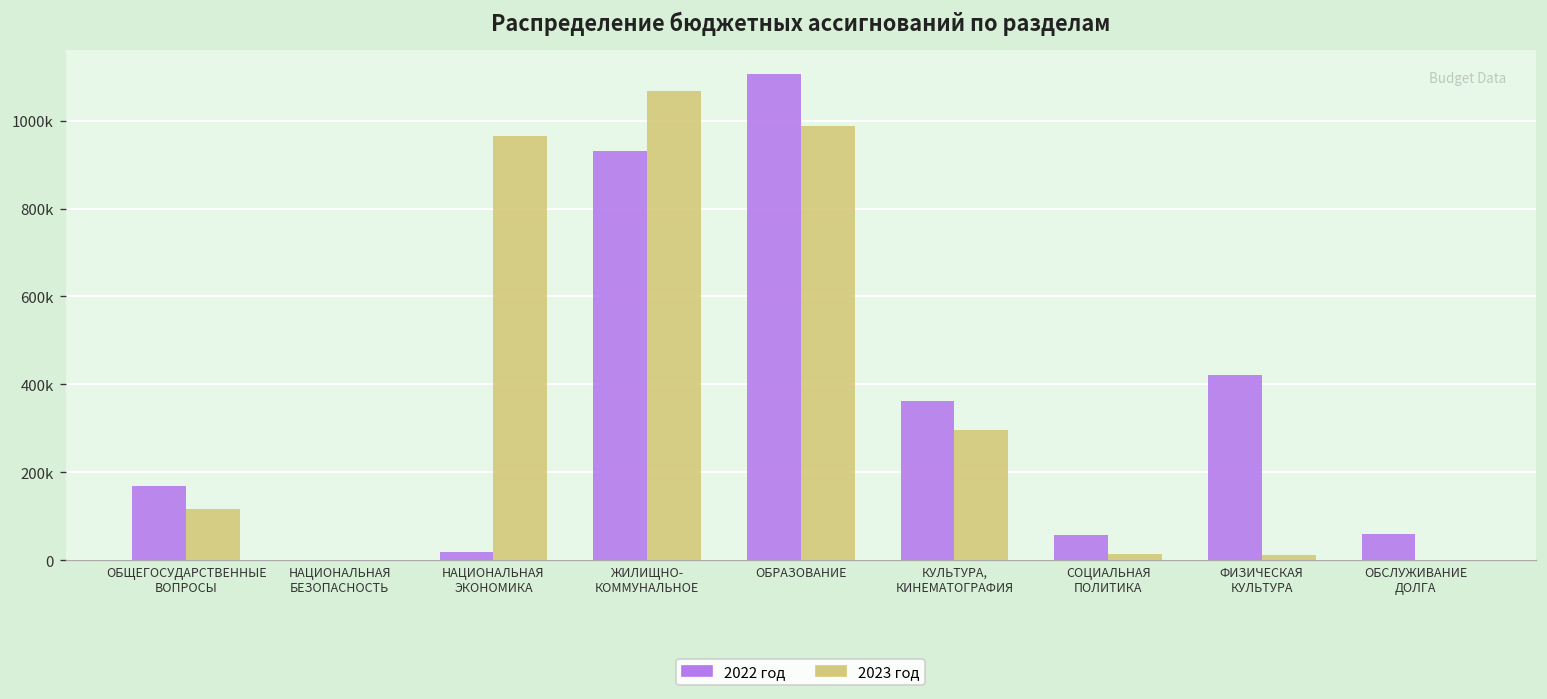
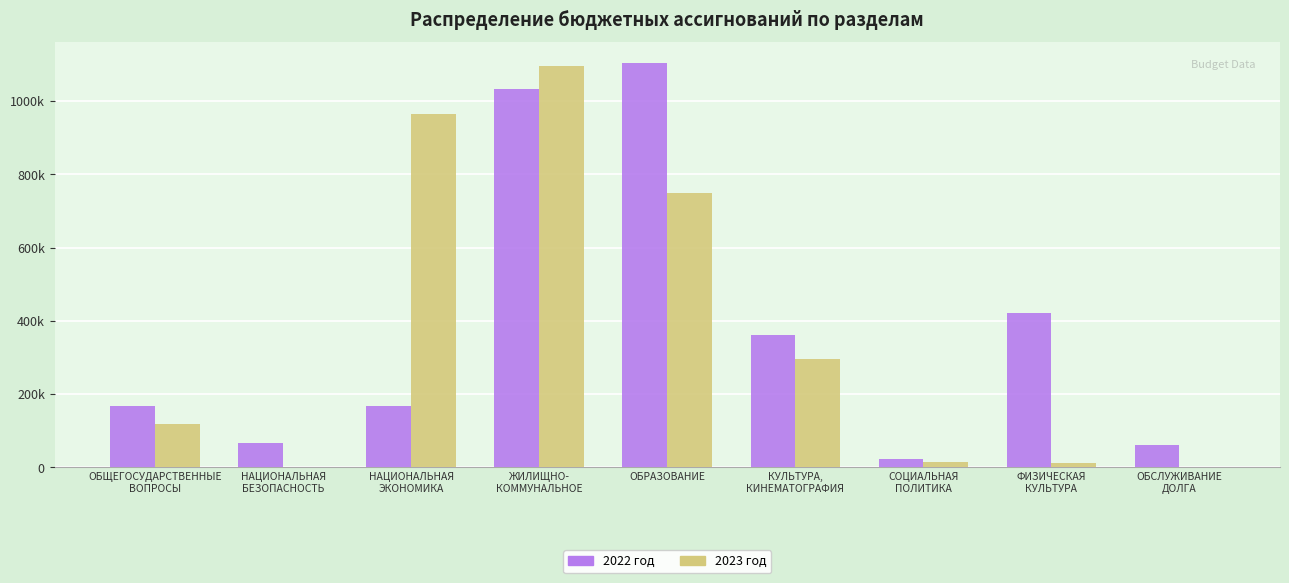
  {
    "2022 год": {
      "ОБЩЕГОСУДАРСТВЕННЫЕ ВОПРОСЫ": 170000,
-     "НАЦИОНАЛЬНАЯ БЕЗОПАСНОСТЬ": 0,
-     "НАЦИОНАЛЬНАЯ ЭКОНОМИКА": 20000,
-     "ЖИЛИЩНО- КОММУНАЛЬНОЕ": 930000,
+     "НАЦИОНАЛЬНАЯ БЕЗОПАСНОСТЬ": 70000,
+     "НАЦИОНАЛЬНАЯ ЭКОНОМИКА": 170000,
+     "ЖИЛИЩНО- КОММУНАЛЬНОЕ": 1030000,
      "ОБРАЗОВАНИЕ": 1100000,
      "КУЛЬТУРА, КИНЕМАТОГРАФИЯ": 360000,
-     "СОЦИАЛЬНАЯ ПОЛИТИКА": 60000,
+     "СОЦИАЛЬНАЯ ПОЛИТИКА": 20000,
      "ФИЗИЧЕСКАЯ КУЛЬТУРА": 420000,
      "ОБСЛУЖИВАНИЕ ДОЛГА": 60000
    },
    "2023 год": {
      "ОБЩЕГОСУДАРСТВЕННЫЕ ВОПРОСЫ": 120000,
      "НАЦИОНАЛЬНАЯ ЭКОНОМИКА": 960000,
-     "ЖИЛИЩНО- КОММУНАЛЬНОЕ": 1070000,
-     "ОБРАЗОВАНИЕ": 990000,
+     "ЖИЛИЩНО- КОММУНАЛЬНОЕ": 1090000,
+     "ОБРАЗОВАНИЕ": 750000,
      "КУЛЬТУРА, КИНЕМАТОГРАФИЯ": 300000,
      "СОЦИАЛЬНАЯ ПОЛИТИКА": 10000,
      "ФИЗИЧЕСКАЯ КУЛЬТУРА": 10000
    }
  }
